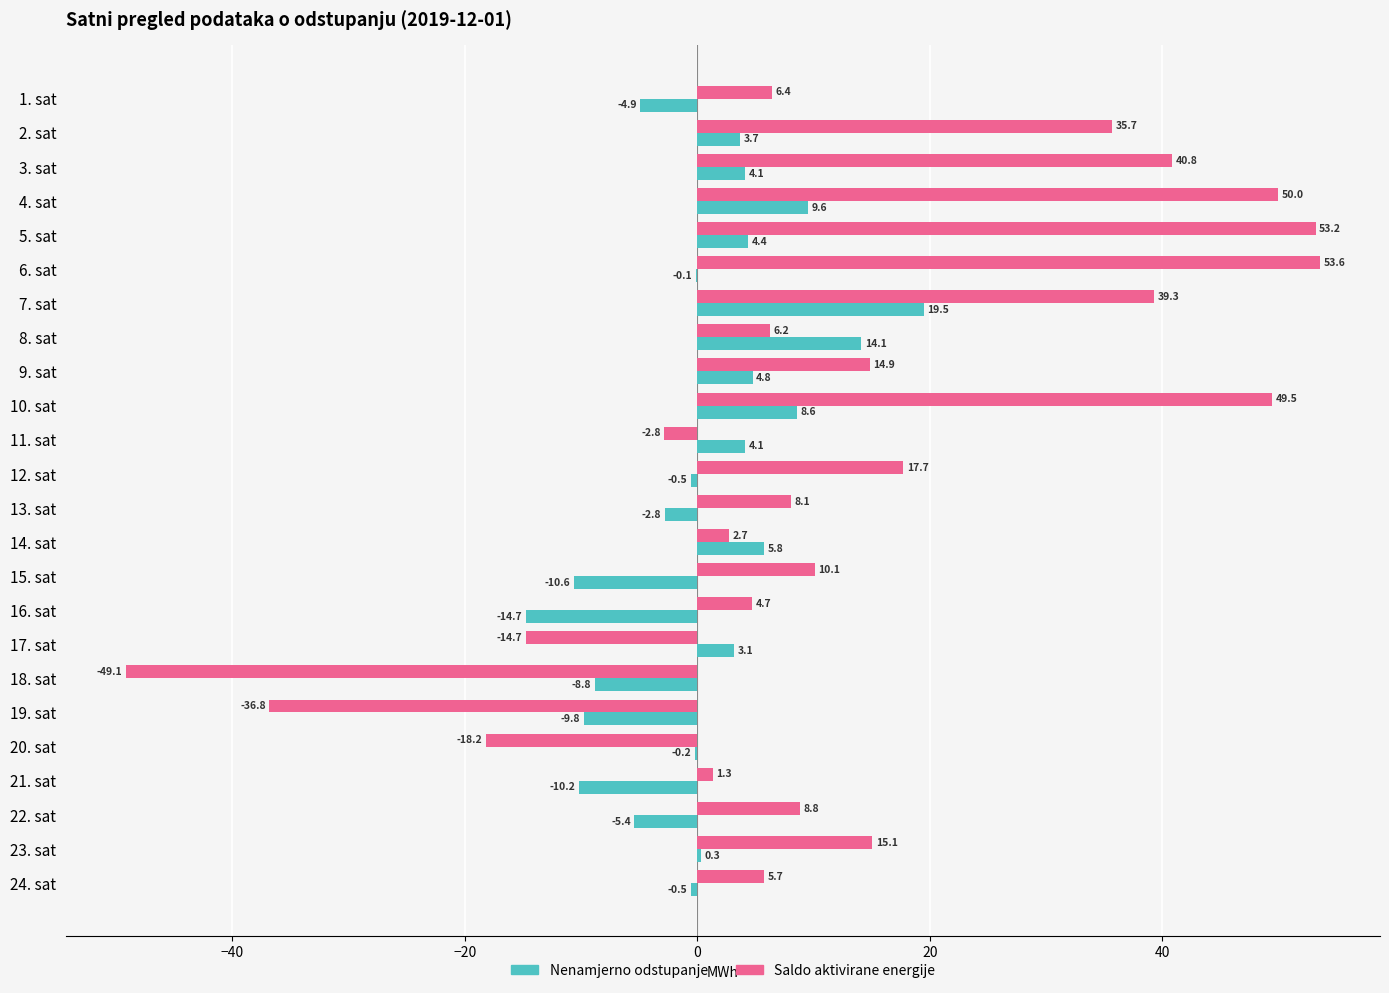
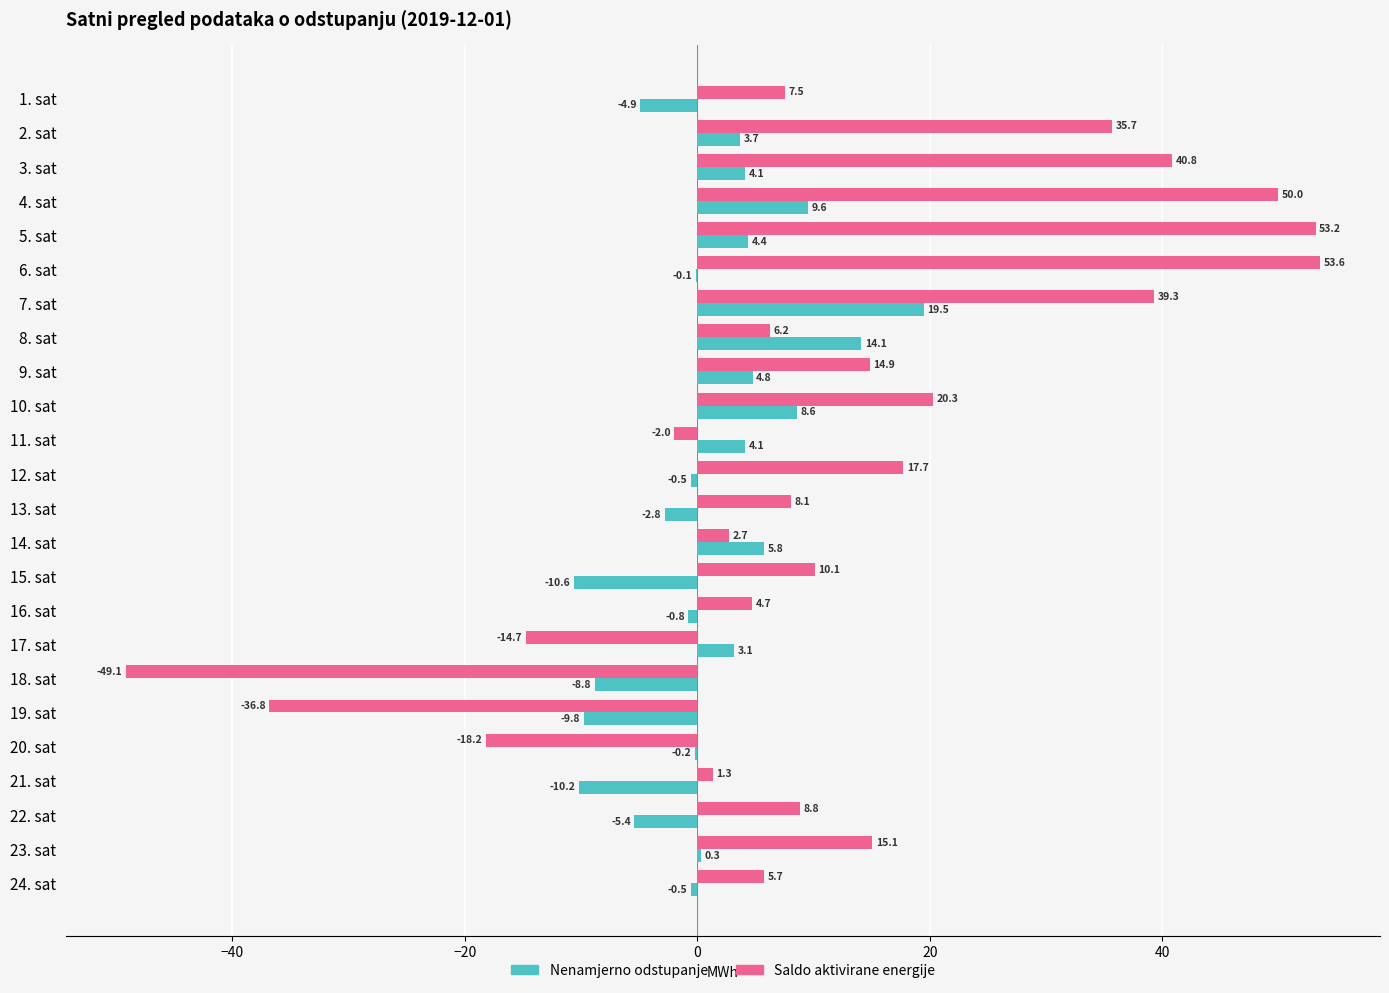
  {
    "Nenamjerno odstupanje": {
      "1. sat": -4.9,
      "2. sat": 3.7,
      "3. sat": 4.1,
      "4. sat": 9.6,
      "5. sat": 4.4,
      "6. sat": -0.1,
      "7. sat": 19.5,
      "8. sat": 14.1,
      "9. sat": 4.8,
      "10. sat": 8.6,
      "11. sat": 4.1,
      "12. sat": -0.5,
      "13. sat": -2.8,
      "14. sat": 5.8,
      "15. sat": -10.6,
-     "16. sat": -14.7,
+     "16. sat": -0.8,
      "17. sat": 3.1,
      "18. sat": -8.8,
      "19. sat": -9.8,
      "20. sat": -0.2,
      "21. sat": -10.2,
      "22. sat": -5.4,
      "23. sat": 0.3,
      "24. sat": -0.5
    },
    "Saldo aktivirane energije": {
-     "1. sat": 6.4,
+     "1. sat": 7.5,
      "2. sat": 35.7,
      "3. sat": 40.8,
      "4. sat": 50.0,
      "5. sat": 53.2,
      "6. sat": 53.6,
      "7. sat": 39.3,
      "8. sat": 6.2,
      "9. sat": 14.9,
-     "10. sat": 49.5,
-     "11. sat": -2.8,
+     "10. sat": 20.3,
+     "11. sat": -2.0,
      "12. sat": 17.7,
      "13. sat": 8.1,
      "14. sat": 2.7,
      "15. sat": 10.1,
      "16. sat": 4.7,
      "17. sat": -14.7,
      "18. sat": -49.1,
      "19. sat": -36.8,
      "20. sat": -18.2,
      "21. sat": 1.3,
      "22. sat": 8.8,
      "23. sat": 15.1,
      "24. sat": 5.7
    }
  }
